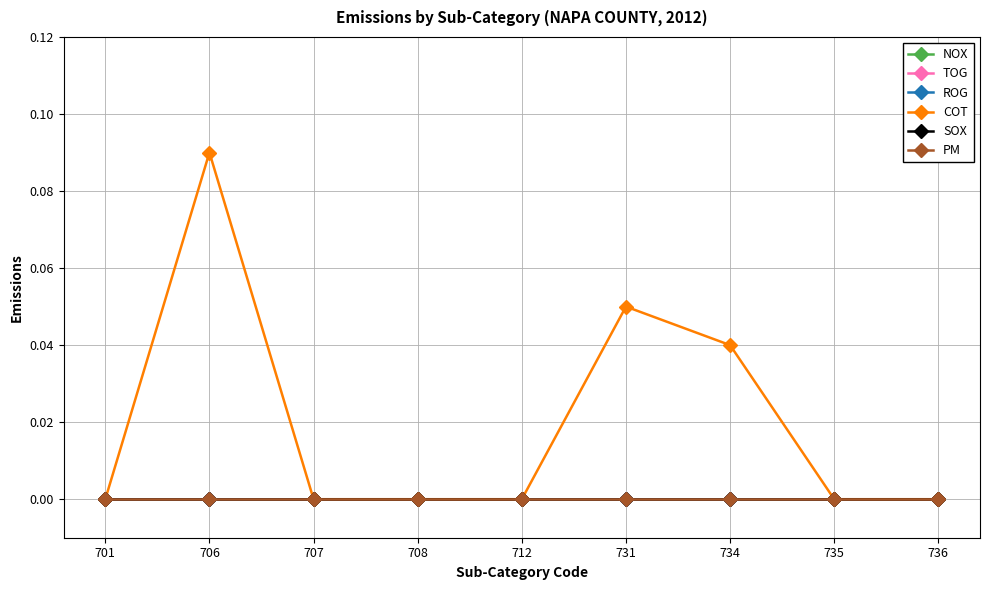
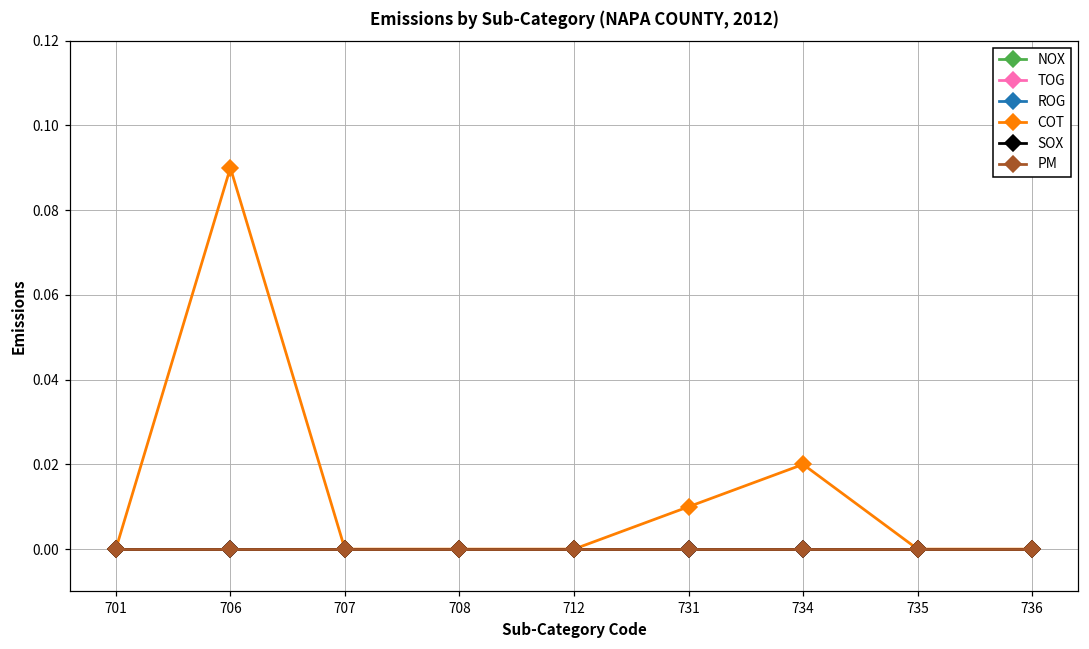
  {
    "PM": {
      "706": 0.00,
      "731": 0.00,
      "734": 0.00
    },
    "COT": {
      "706": 0.09,
-     "731": 0.05,
-     "734": 0.04
+     "731": 0.01,
+     "734": 0.02
    }
  }
